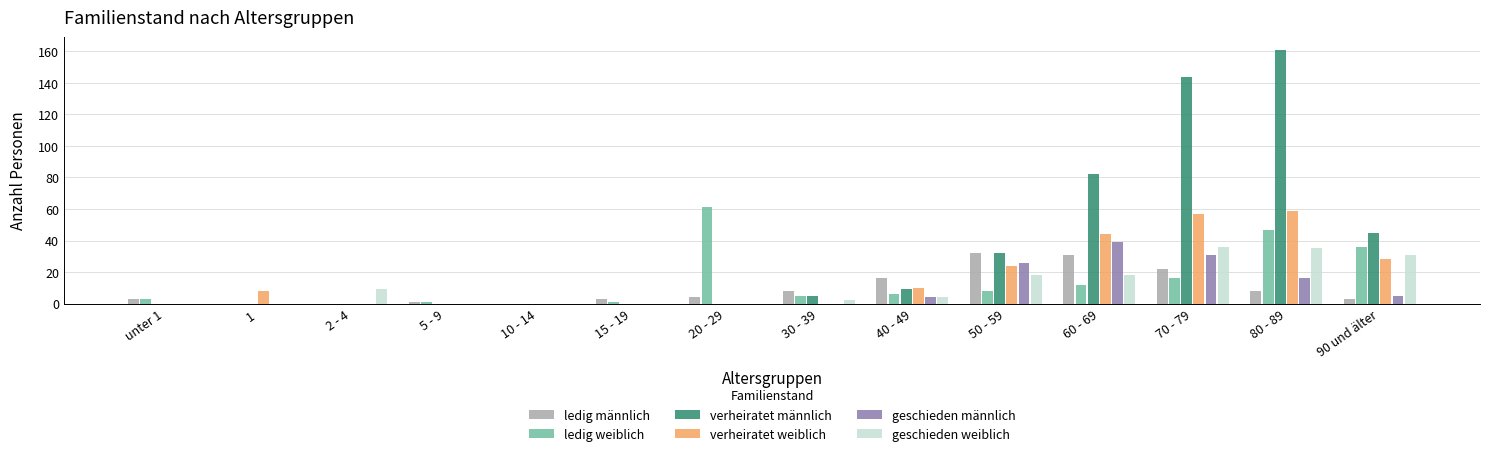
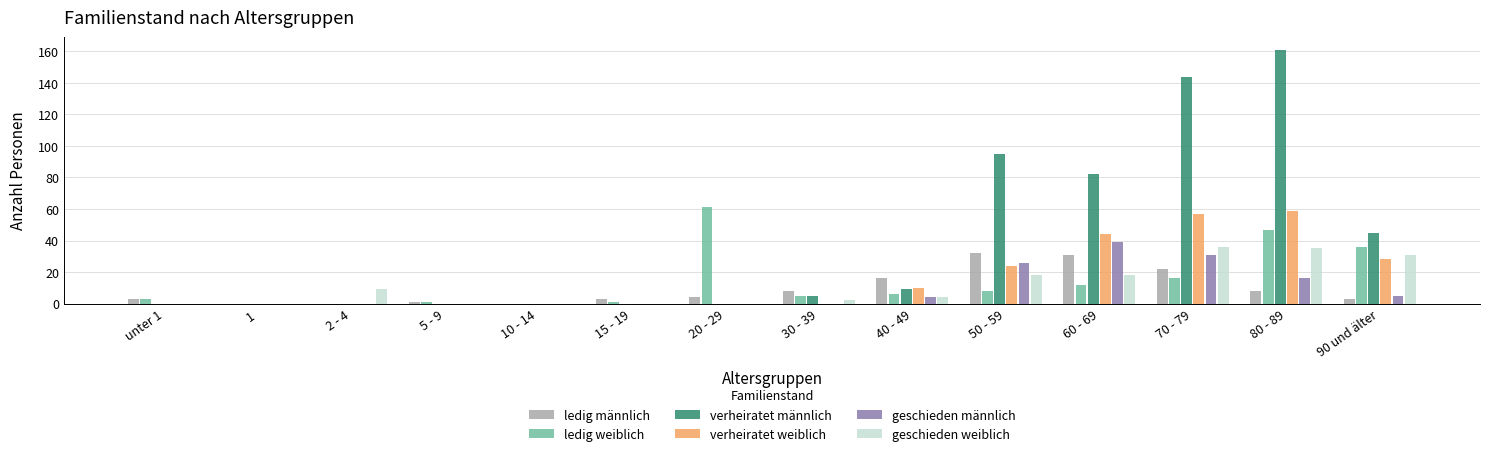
  {
    "ledig weiblich": {
      "unter 1": 3,
      "1": 0,
      "2 - 4": 0,
      "10 - 14": 0,
      "20 - 29": 61,
      "30 - 39": 5,
      "40 - 49": 6,
      "50 - 59": 8,
      "60 - 69": 12,
      "70 - 79": 16,
      "80 - 89": 47,
      "90 und älter": 36
    },
    "verheiratet männlich": {
      "unter 1": 0,
      "1": 0,
      "2 - 4": 0,
      "5 - 9": 0,
      "10 - 14": 0,
      "15 - 19": 0,
      "20 - 29": 0,
      "30 - 39": 5,
      "40 - 49": 9,
-     "50 - 59": 32,
+     "50 - 59": 95,
      "60 - 69": 82,
      "70 - 79": 144,
      "80 - 89": 161,
      "90 und älter": 45
    },
    "verheiratet weiblich": {
      "unter 1": 0,
-     "1": 8,
+     "1": 0,
      "2 - 4": 0,
      "5 - 9": 0,
      "10 - 14": 0,
      "15 - 19": 0,
      "20 - 29": 0,
      "30 - 39": 0,
      "40 - 49": 10,
      "50 - 59": 24,
      "60 - 69": 44,
      "70 - 79": 57,
      "80 - 89": 59,
      "90 und älter": 28
    },
    "geschieden weiblich": {
      "unter 1": 0,
      "1": 0,
      "2 - 4": 9,
      "5 - 9": 0,
      "10 - 14": 0,
      "15 - 19": 0,
      "20 - 29": 0,
      "30 - 39": 2,
      "40 - 49": 4,
      "50 - 59": 18,
      "60 - 69": 18,
      "70 - 79": 36,
      "80 - 89": 35,
      "90 und älter": 31
    }
  }
